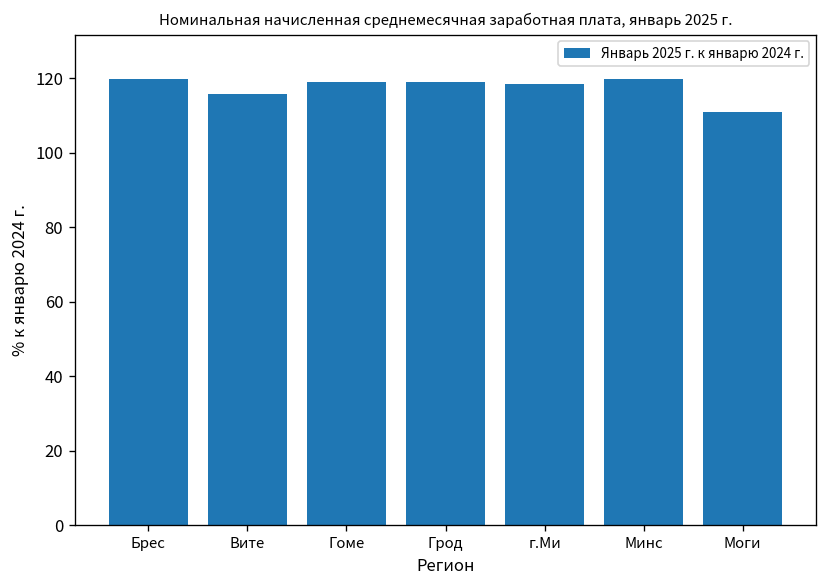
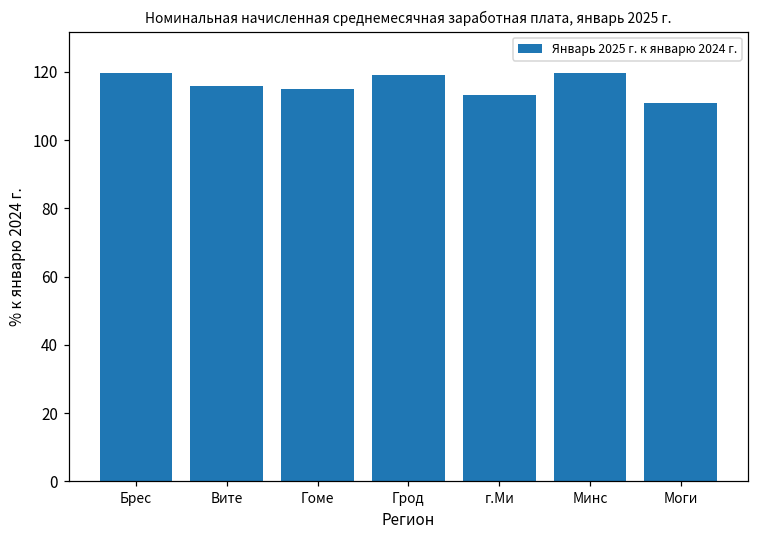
  {
    "Брес": 120,
    "Вите": 116,
-   "Гоме": 119,
+   "Гоме": 115,
    "Грод": 119,
-   "г.Ми": 119,
+   "г.Ми": 113,
    "Минс": 120,
    "Моги": 111
  }
